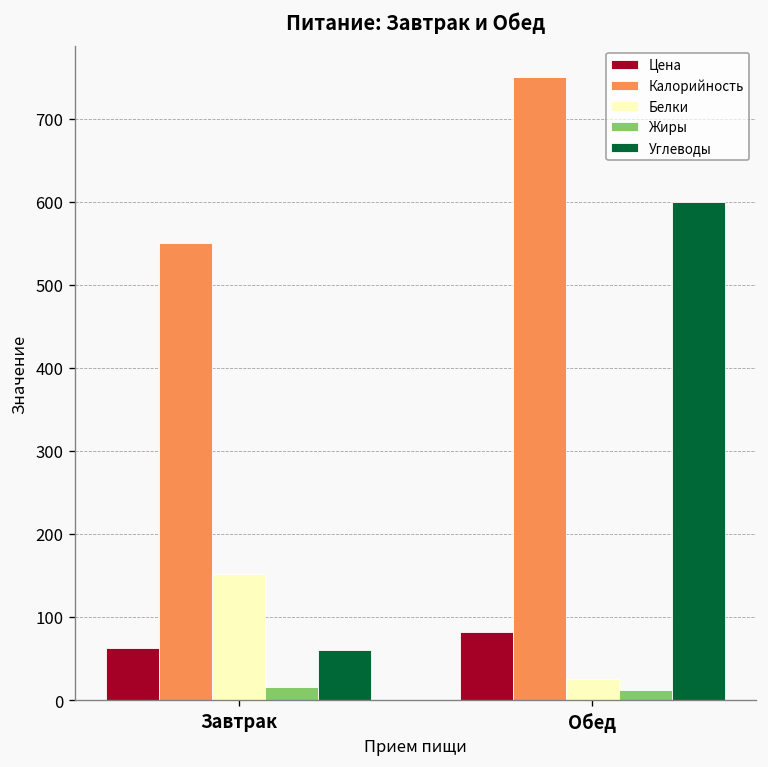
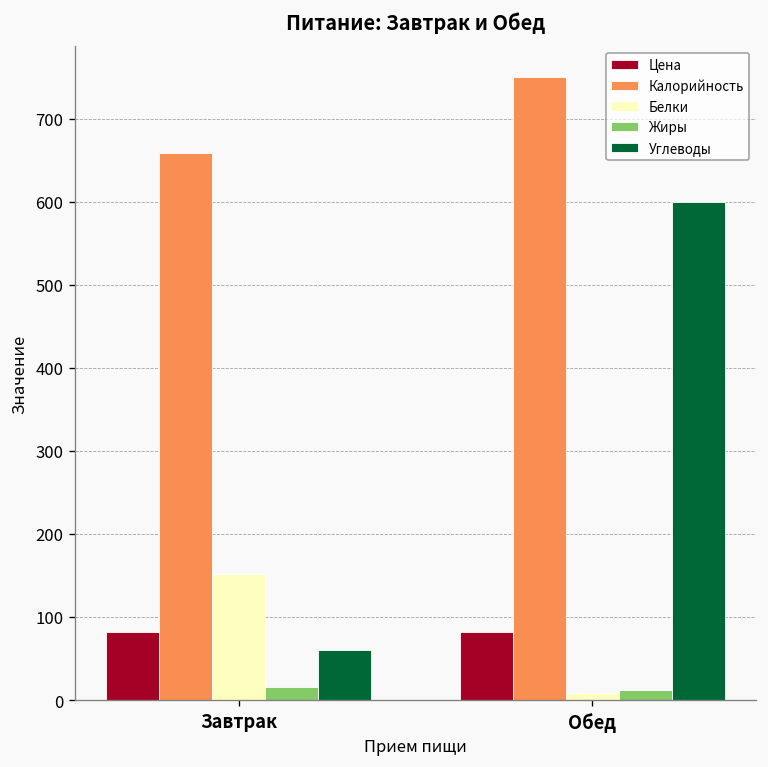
  {
    "Цена": {
-     "Завтрак": 60,
+     "Завтрак": 80,
      "Обед": 80
    },
    "Калорийность": {
-     "Завтрак": 550,
+     "Завтрак": 660,
      "Обед": 750
    },
    "Белки": {
      "Завтрак": 150,
-     "Обед": 30
+     "Обед": 10
    },
    "Жиры": {
      "Завтрак": 20,
      "Обед": 10
    },
    "Углеводы": {
      "Завтрак": 60,
      "Обед": 600
    }
  }
